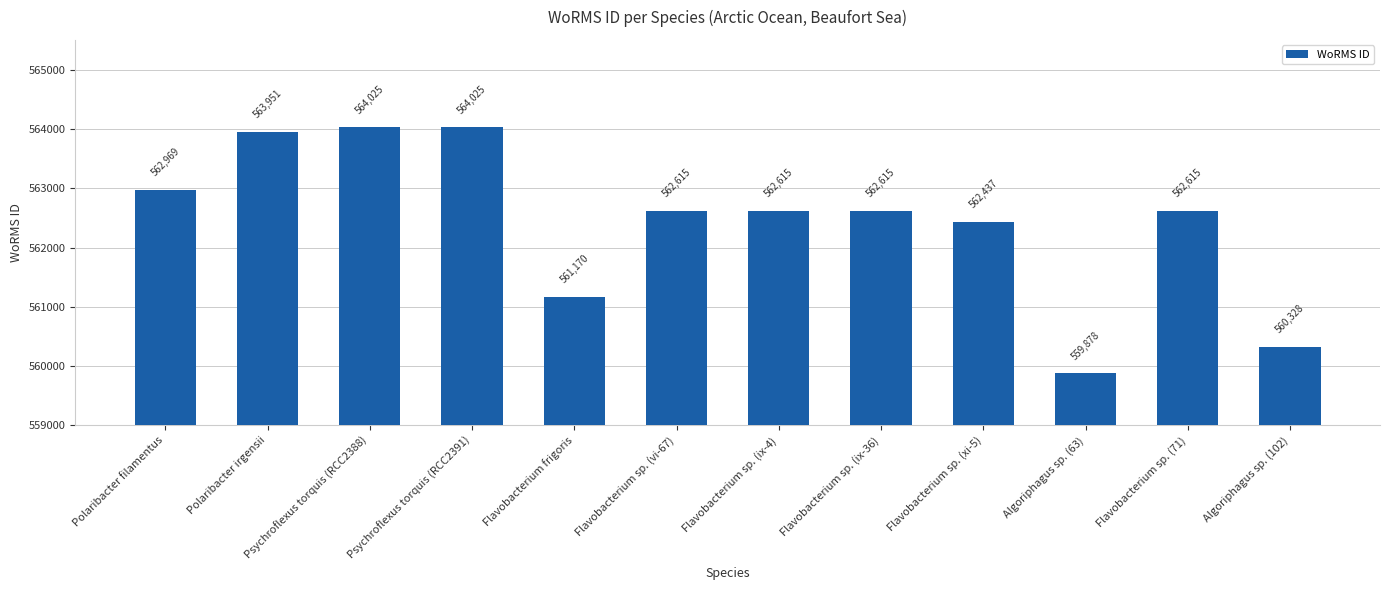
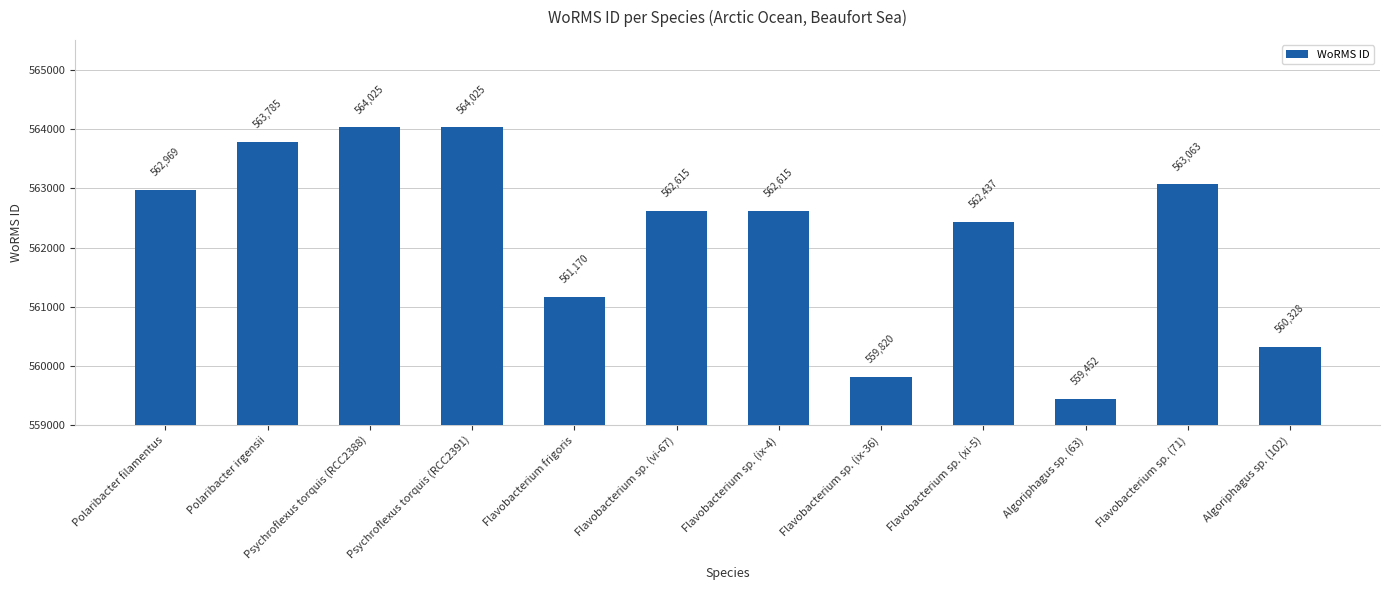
  {
    "Polaribacter filamentus": "562,969",
-   "Polaribacter irgensii": "563,951",
+   "Polaribacter irgensii": "563,785",
    "Psychroflexus torquis (RCC2388)": "564,025",
    "Psychroflexus torquis (RCC2391)": "564,025",
    "Flavobacterium frigoris": "561,170",
    "Flavobacterium sp. (vi-67)": "562,615",
    "Flavobacterium sp. (ix-4)": "562,615",
-   "Flavobacterium sp. (ix-36)": "562,615",
+   "Flavobacterium sp. (ix-36)": "559,820",
    "Flavobacterium sp. (xi-5)": "562,437",
-   "Algoriphagus sp. (63)": "559,878",
-   "Flavobacterium sp. (71)": "562,615",
+   "Algoriphagus sp. (63)": "559,452",
+   "Flavobacterium sp. (71)": "563,063",
    "Algoriphagus sp. (102)": "560,328"
  }
